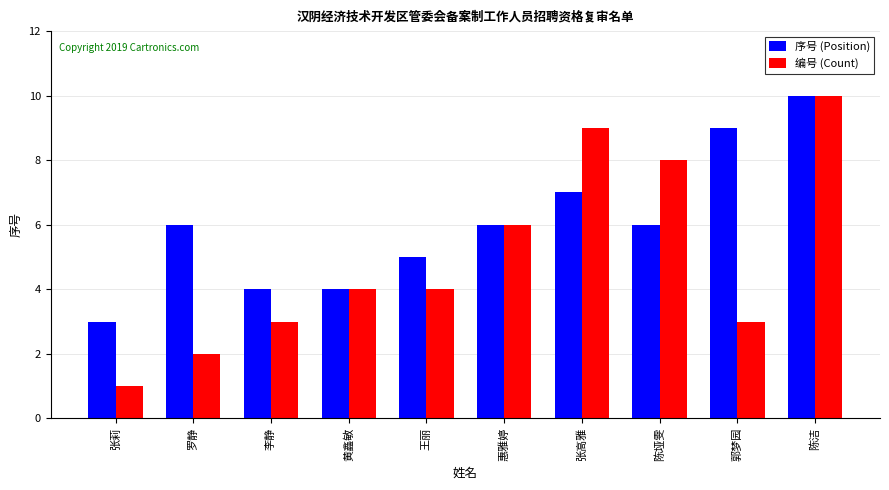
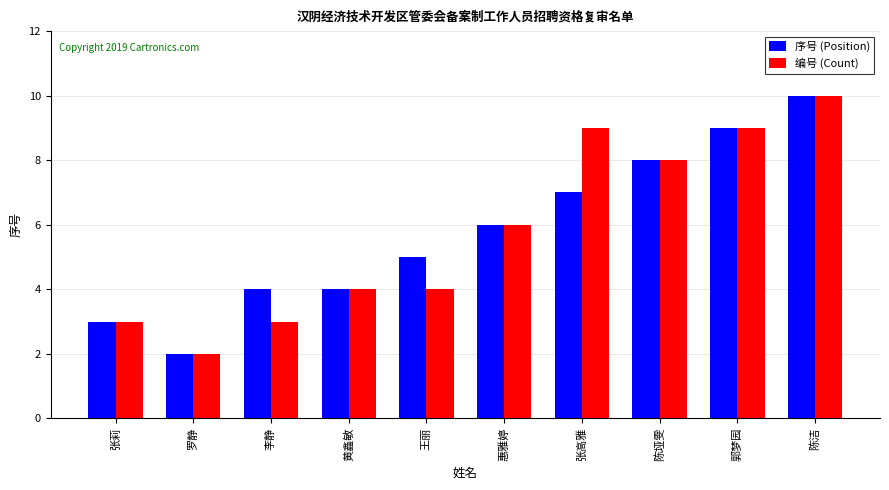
  {
    "序号 (Position)": {
      "张莉": 3,
-     "罗静": 6,
+     "罗静": 2,
      "李静": 4,
      "黄鑫敏": 4,
      "王丽": 5,
      "惠雅婷": 6,
      "张高雅": 7,
-     "陈垭雯": 6,
+     "陈垭雯": 8,
      "郭梦园": 9,
      "陈洁": 10
    },
    "编号 (Count)": {
-     "张莉": 1,
+     "张莉": 3,
      "罗静": 2,
      "李静": 3,
      "黄鑫敏": 4,
      "王丽": 4,
      "惠雅婷": 6,
      "张高雅": 9,
      "陈垭雯": 8,
-     "郭梦园": 3,
+     "郭梦园": 9,
      "陈洁": 10
    }
  }
